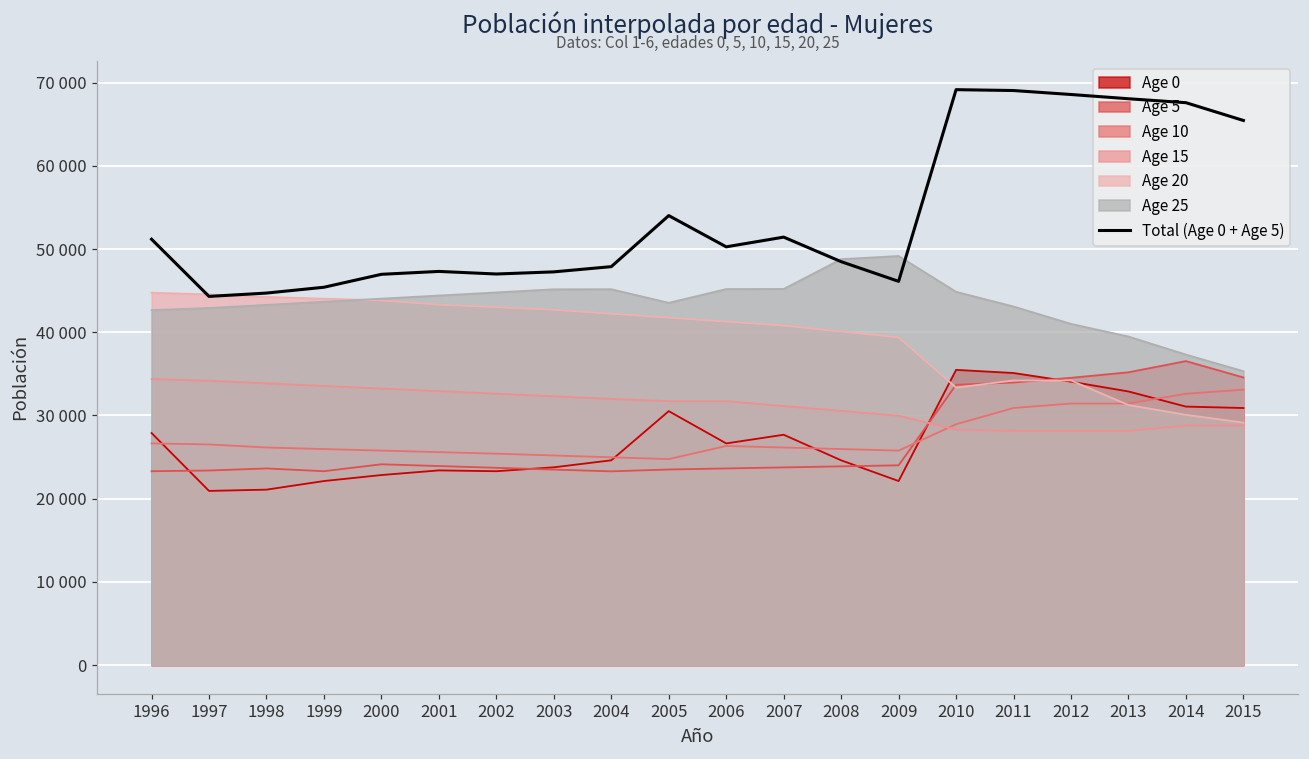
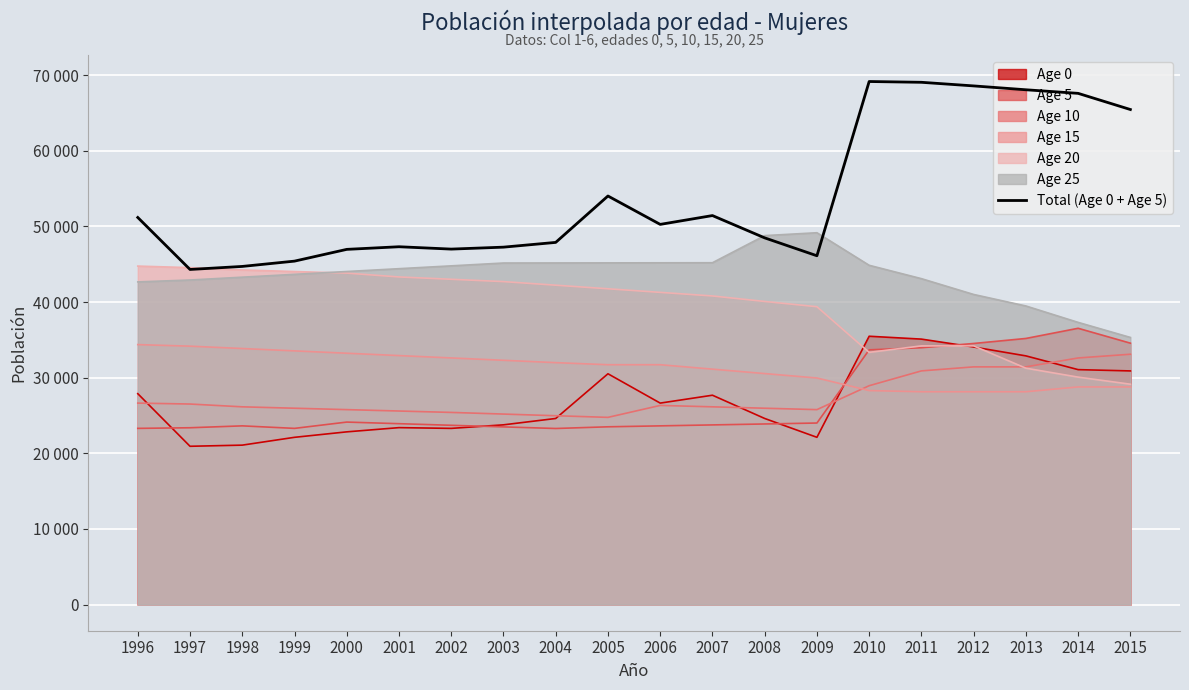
  {
    "Age 0": {
      "1996": 28000,
      "1997": 21000,
      "1998": 21000,
      "1999": 22000,
      "2000": 23000,
      "2001": 23000,
      "2002": 23000,
      "2004": 25000,
      "2005": 31000,
      "2007": 28000,
      "2008": 25000,
      "2009": 22000,
      "2010": 35000,
      "2011": 35000,
      "2013": 33000,
      "2014": 31000,
      "2015": 31000
    },
    "Age 25": {
      "1996": 43000,
      "1997": 43000,
      "1998": 43000,
      "1999": 44000,
      "2001": 44000,
      "2002": 45000,
      "2003": 45000,
      "2004": 45000,
-     "2005": 44000,
+     "2005": 45000,
      "2006": 45000,
      "2007": 45000,
      "2009": 49000,
      "2010": 45000,
      "2011": 43000,
      "2012": 41000,
      "2013": 39000,
      "2014": 37000,
      "2015": 35000
    },
    "Total (Age 0 + Age 5)": {
      "1996": 51000,
      "1998": 45000,
      "1999": 45000,
      "2000": 47000,
      "2001": 47000,
      "2002": 47000,
      "2003": 47000,
      "2004": 48000,
      "2005": 54000,
      "2006": 50000,
      "2007": 51000,
      "2009": 46000,
      "2010": 69000,
      "2011": 69000,
      "2012": 69000
    }
  }
